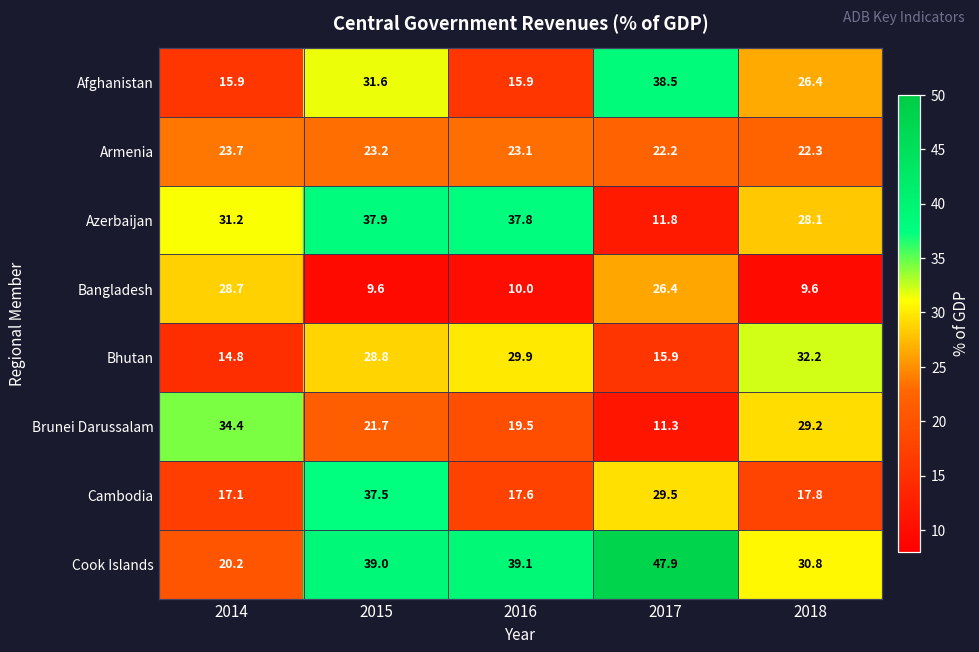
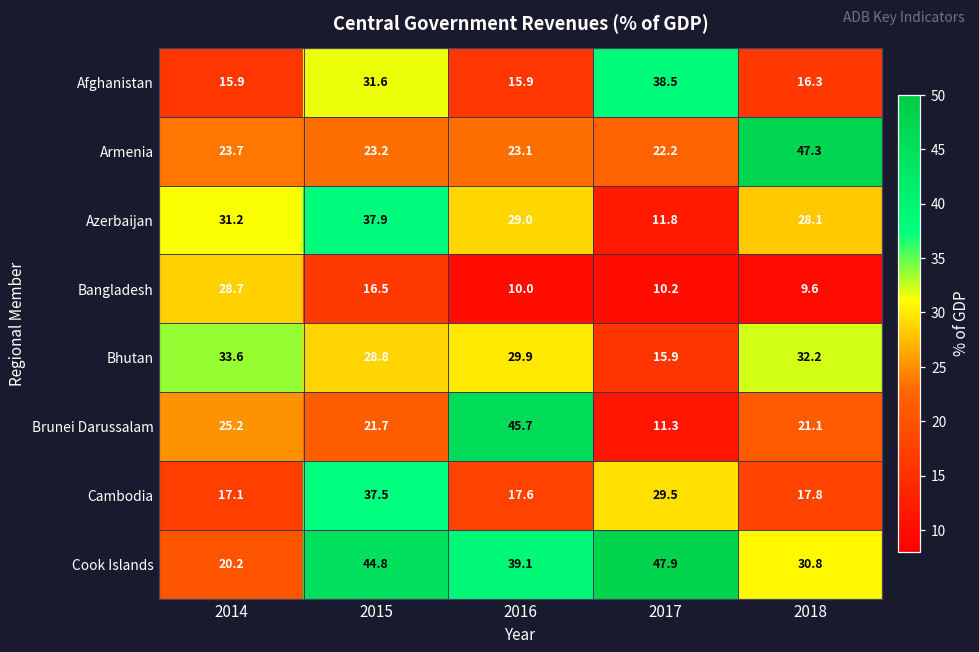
  {
    "Afghanistan": {
      "2014": 15.9,
      "2015": 31.6,
      "2016": 15.9,
      "2017": 38.5,
-     "2018": 26.4
+     "2018": 16.3
    },
    "Armenia": {
      "2014": 23.7,
      "2015": 23.2,
      "2016": 23.1,
      "2017": 22.2,
-     "2018": 22.3
+     "2018": 47.3
    },
    "Azerbaijan": {
      "2014": 31.2,
      "2015": 37.9,
-     "2016": 37.8,
+     "2016": 29.0,
      "2017": 11.8,
      "2018": 28.1
    },
    "Bangladesh": {
      "2014": 28.7,
-     "2015": 9.6,
+     "2015": 16.5,
      "2016": 10.0,
-     "2017": 26.4,
+     "2017": 10.2,
      "2018": 9.6
    },
    "Bhutan": {
-     "2014": 14.8,
+     "2014": 33.6,
      "2015": 28.8,
      "2016": 29.9,
      "2017": 15.9,
      "2018": 32.2
    },
    "Brunei Darussalam": {
-     "2014": 34.4,
+     "2014": 25.2,
      "2015": 21.7,
-     "2016": 19.5,
+     "2016": 45.7,
      "2017": 11.3,
-     "2018": 29.2
+     "2018": 21.1
    },
    "Cambodia": {
      "2014": 17.1,
      "2015": 37.5,
      "2016": 17.6,
      "2017": 29.5,
      "2018": 17.8
    },
    "Cook Islands": {
      "2014": 20.2,
-     "2015": 39.0,
+     "2015": 44.8,
      "2016": 39.1,
      "2017": 47.9,
      "2018": 30.8
    }
  }
